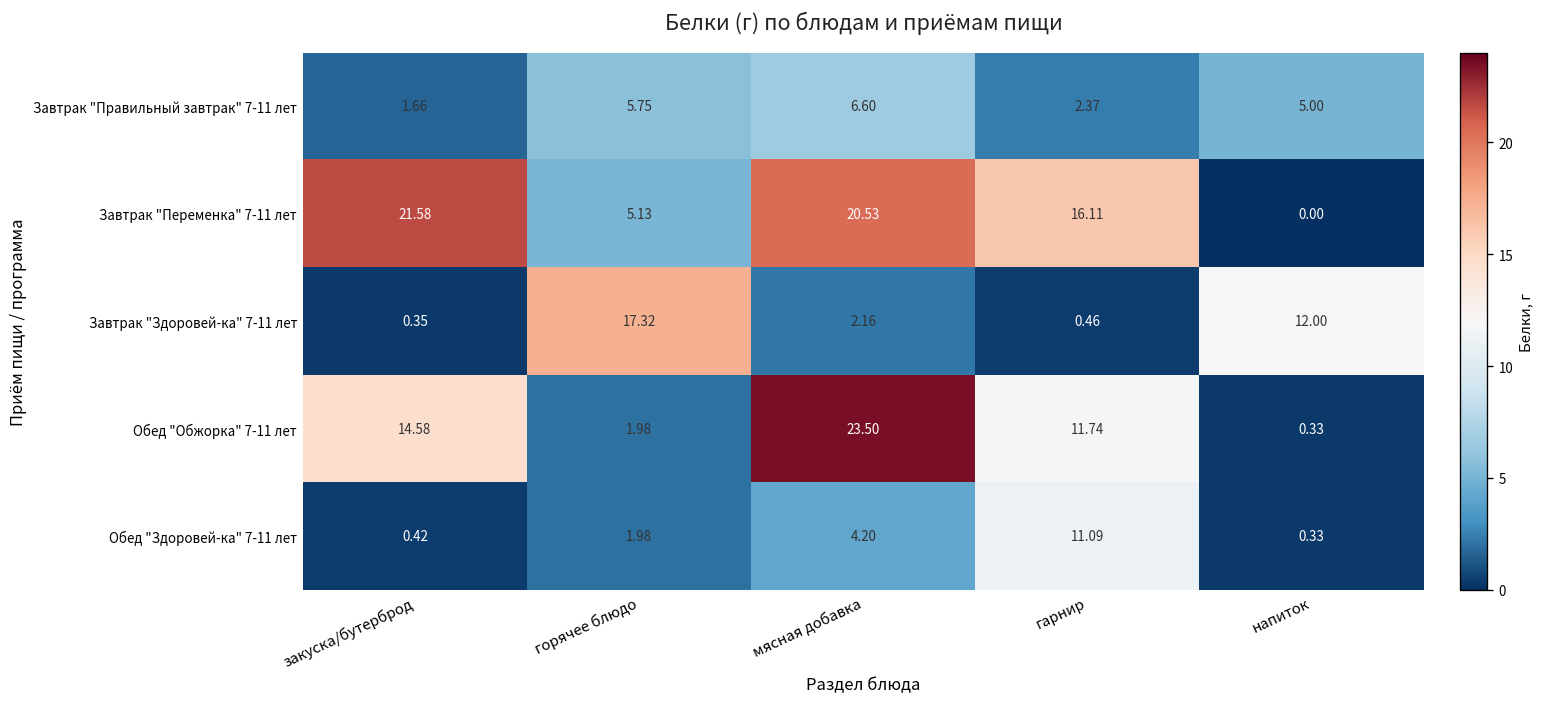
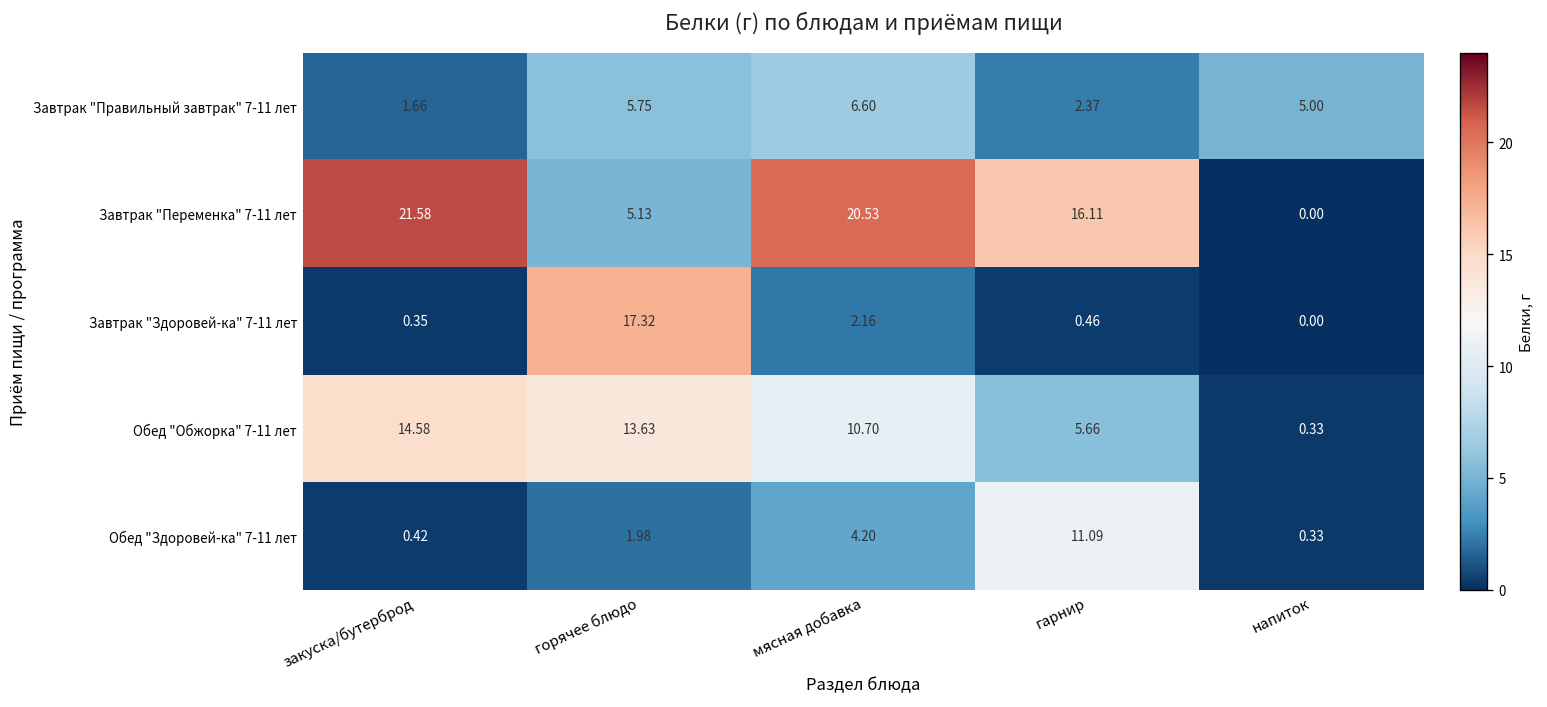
  {
    "Завтрак \"Правильный завтрак\" 7-11 лет": {
      "закуска/бутерброд": 1.66,
      "горячее блюдо": 5.75,
      "мясная добавка": 6.60,
      "гарнир": 2.37,
      "напиток": 5.00
    },
    "Завтрак \"Переменка\" 7-11 лет": {
      "закуска/бутерброд": 21.58,
      "горячее блюдо": 5.13,
      "мясная добавка": 20.53,
      "гарнир": 16.11,
      "напиток": 0.00
    },
    "Завтрак \"Здоровей-ка\" 7-11 лет": {
      "закуска/бутерброд": 0.35,
      "горячее блюдо": 17.32,
      "мясная добавка": 2.16,
      "гарнир": 0.46,
-     "напиток": 12.00
+     "напиток": 0.00
    },
    "Обед \"Обжорка\" 7-11 лет": {
      "закуска/бутерброд": 14.58,
-     "горячее блюдо": 1.98,
-     "мясная добавка": 23.50,
-     "гарнир": 11.74,
+     "горячее блюдо": 13.63,
+     "мясная добавка": 10.70,
+     "гарнир": 5.66,
      "напиток": 0.33
    },
    "Обед \"Здоровей-ка\" 7-11 лет": {
      "закуска/бутерброд": 0.42,
      "горячее блюдо": 1.98,
      "мясная добавка": 4.20,
      "гарнир": 11.09,
      "напиток": 0.33
    }
  }
